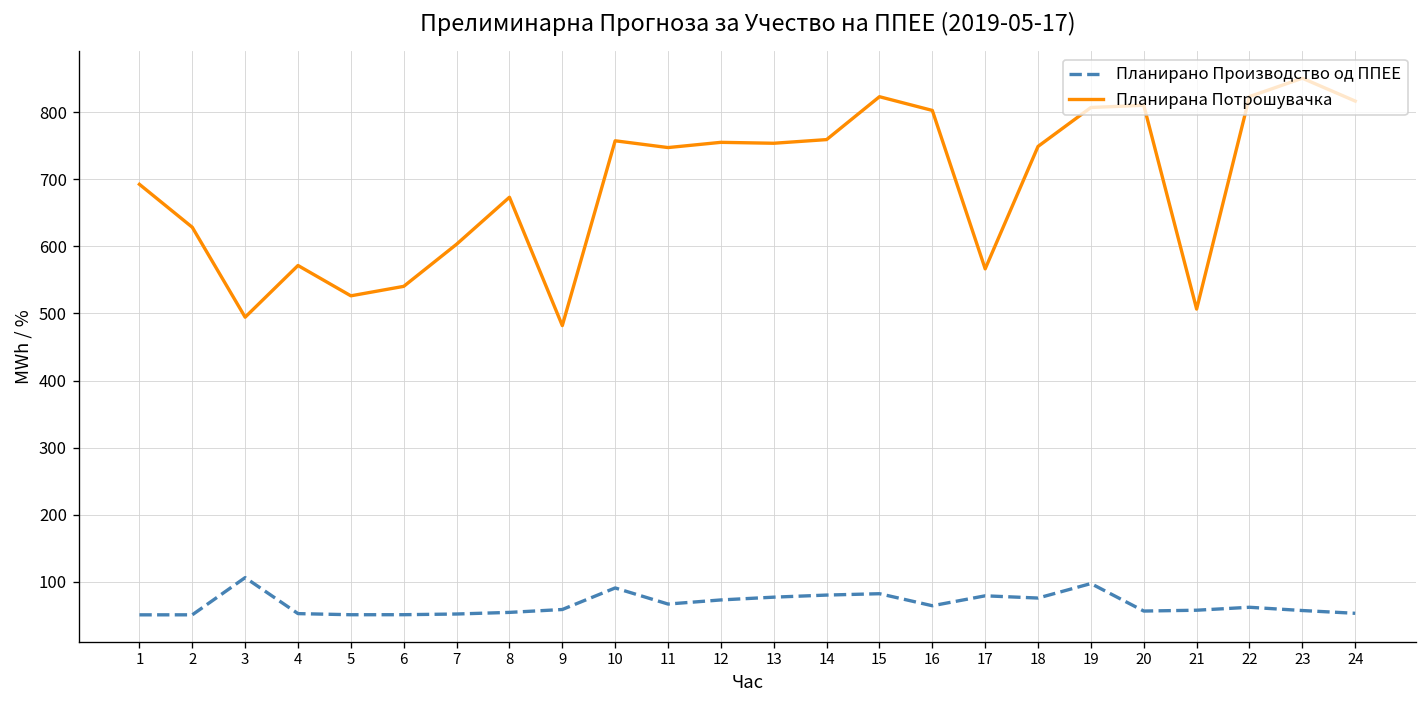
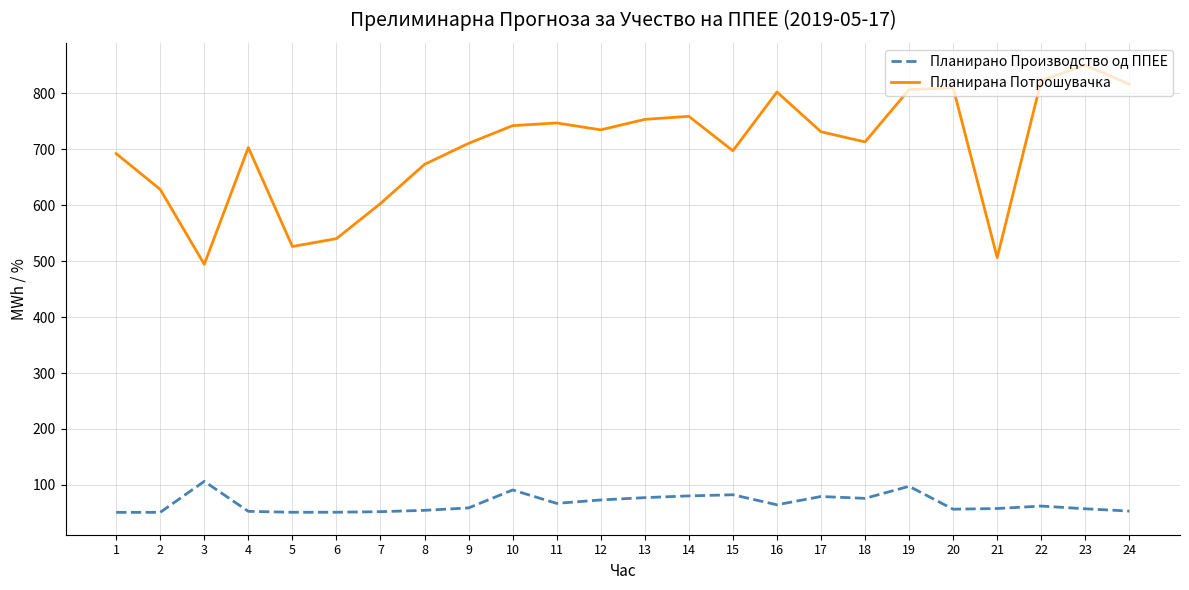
  {
    "Планирано Производство од ППЕЕ": {
      "1": 50,
      "2": 50,
      "3": 110,
      "4": 50,
      "5": 50,
      "6": 50,
      "7": 50,
      "8": 50,
      "9": 60,
      "10": 90,
      "11": 70,
      "12": 70,
      "13": 80,
      "14": 80,
      "15": 80,
      "16": 60,
      "17": 80,
      "18": 80,
      "19": 100,
      "20": 60,
      "21": 60,
      "22": 60,
      "23": 60,
      "24": 50
    },
    "Планирана Потрошувачка": {
      "1": 690,
      "2": 630,
      "3": 490,
-     "4": 570,
+     "4": 700,
      "5": 530,
      "6": 540,
      "7": 600,
      "8": 670,
-     "9": 480,
-     "10": 760,
+     "9": 710,
+     "10": 740,
      "11": 750,
-     "12": 760,
+     "12": 730,
      "13": 750,
      "14": 760,
-     "15": 820,
+     "15": 700,
      "16": 800,
-     "17": 570,
-     "18": 750,
+     "17": 730,
+     "18": 710,
      "21": 510
    }
  }
